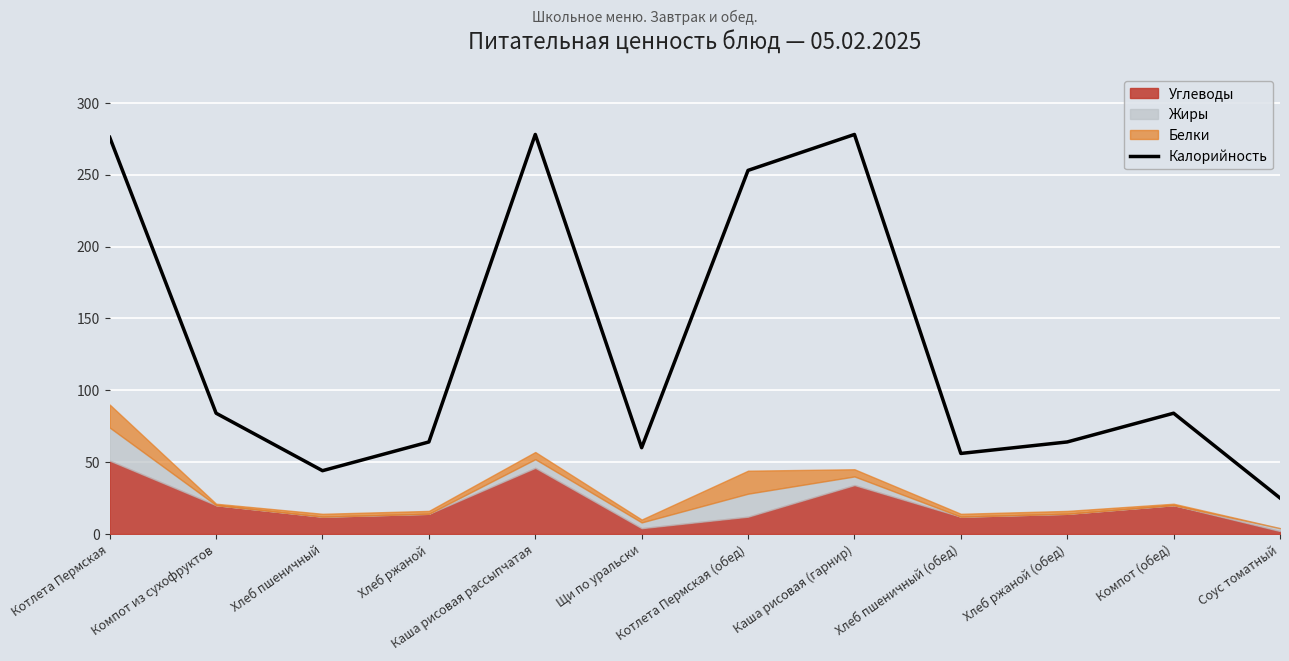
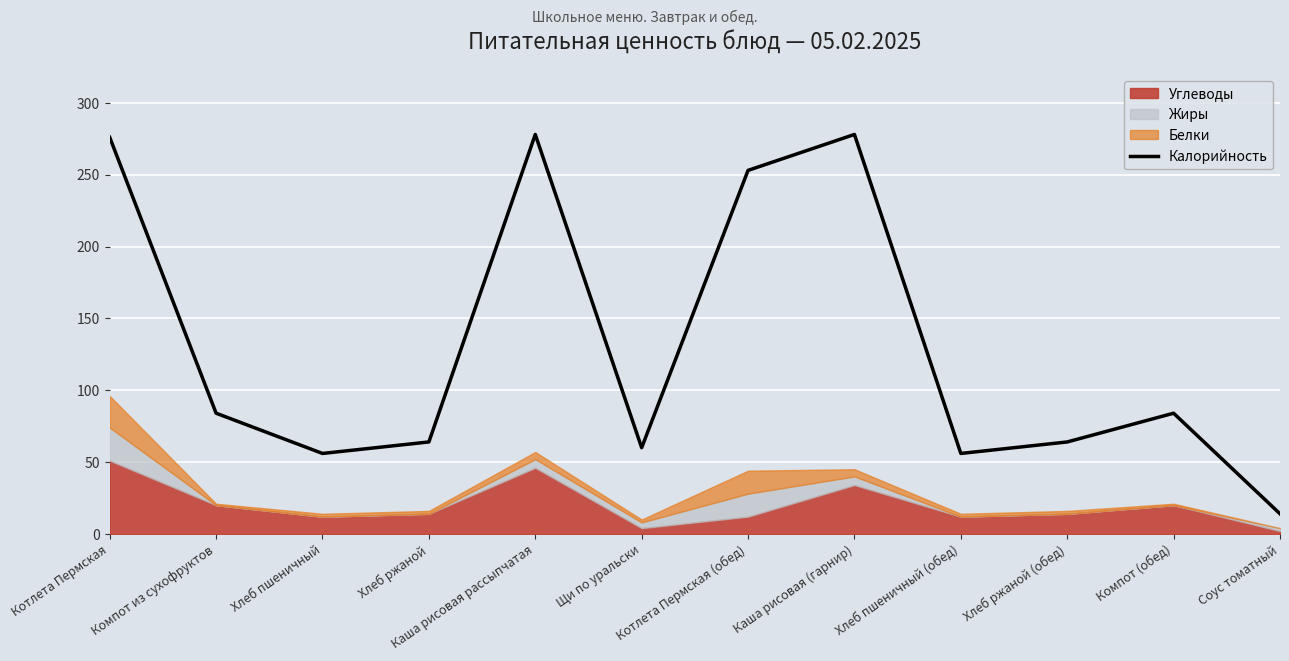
  {
    "Калорийность": {
      "Котлета Пермская": 276,
      "Компот из сухофруктов": 84,
-     "Хлеб пшеничный": 44,
+     "Хлеб пшеничный": 56,
      "Хлеб ржаной": 64,
      "Каша рисовая рассыпчатая": 278,
      "Щи по уральски": 60,
      "Котлета Пермская (обед)": 253,
      "Каша рисовая (гарнир)": 278,
      "Хлеб пшеничный (обед)": 56,
      "Хлеб ржаной (обед)": 64,
      "Компот (обед)": 84,
-     "Соус томатный": 25
+     "Соус томатный": 14
    },
    "Углеводы": {
      "Котлета Пермская": 51,
      "Каша рисовая рассыпчатая": 46,
      "Щи по уральски": 4,
      "Котлета Пермская (обед)": 12,
      "Каша рисовая (гарнир)": 34,
      "Соус томатный": 2
    },
    "Жиры": {
      "Котлета Пермская": 23,
      "Каша рисовая рассыпчатая": 6,
      "Щи по уральски": 4,
      "Котлета Пермская (обед)": 16,
      "Каша рисовая (гарнир)": 6
    },
    "Белки": {
-     "Котлета Пермская": 16,
+     "Котлета Пермская": 22,
      "Хлеб пшеничный": 2,
      "Хлеб ржаной": 2,
      "Каша рисовая рассыпчатая": 5,
      "Щи по уральски": 2,
      "Котлета Пермская (обед)": 16,
      "Каша рисовая (гарнир)": 5,
      "Хлеб пшеничный (обед)": 2,
      "Хлеб ржаной (обед)": 2
    }
  }
